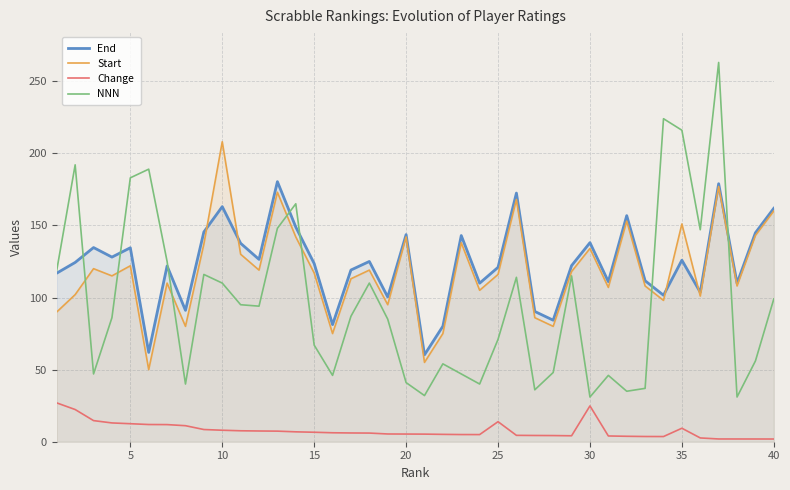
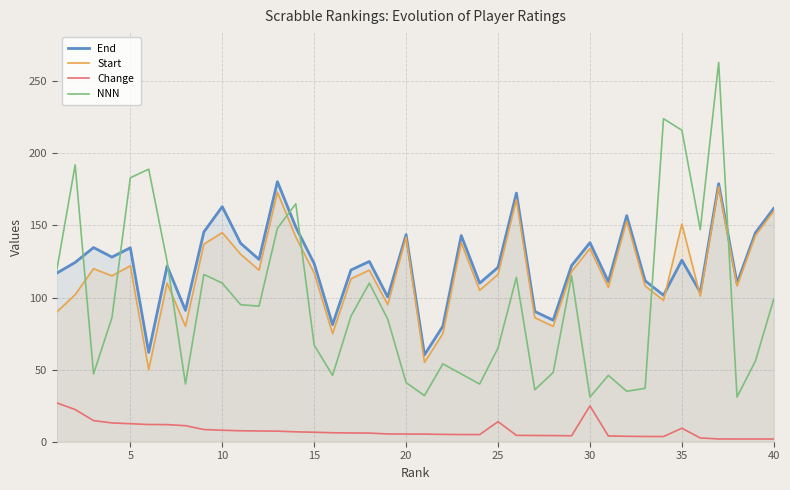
  {
    "End": {
      "5": 134,
      "10": 163,
      "15": 124,
      "25": 121,
      "30": 138,
      "35": 126,
      "40": 162
    },
    "Start": {
      "5": 122,
-     "10": 208,
+     "10": 145,
      "15": 117,
      "25": 116,
      "30": 134,
      "35": 151,
      "40": 160
    },
    "Change": {
      "5": 12,
      "10": 8,
      "15": 7,
      "20": 5,
      "25": 14,
      "30": 25,
      "35": 9,
      "40": 2
    },
    "NNN": {
      "5": 183,
      "10": 110,
      "15": 67,
      "20": 41,
-     "25": 71,
+     "25": 65,
      "30": 31,
      "35": 216,
      "40": 99
    }
  }
